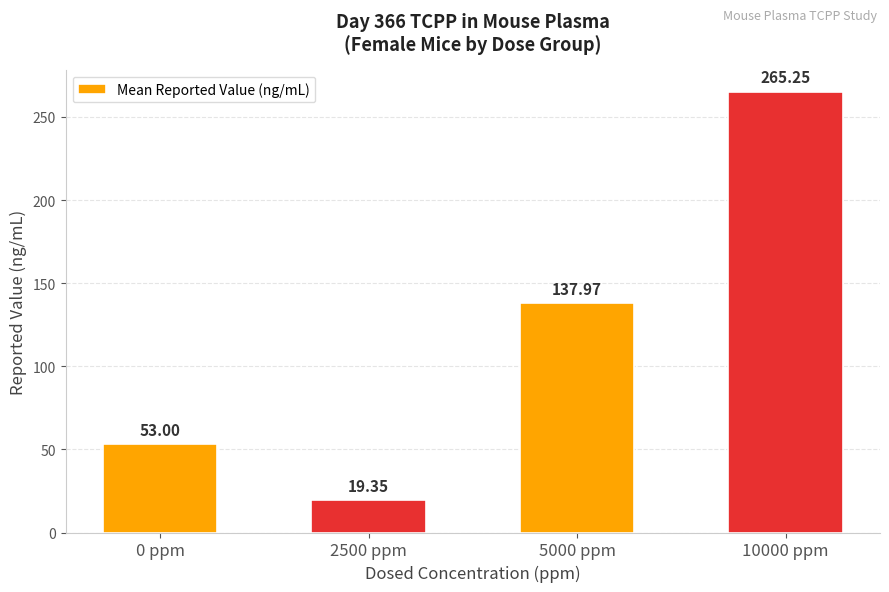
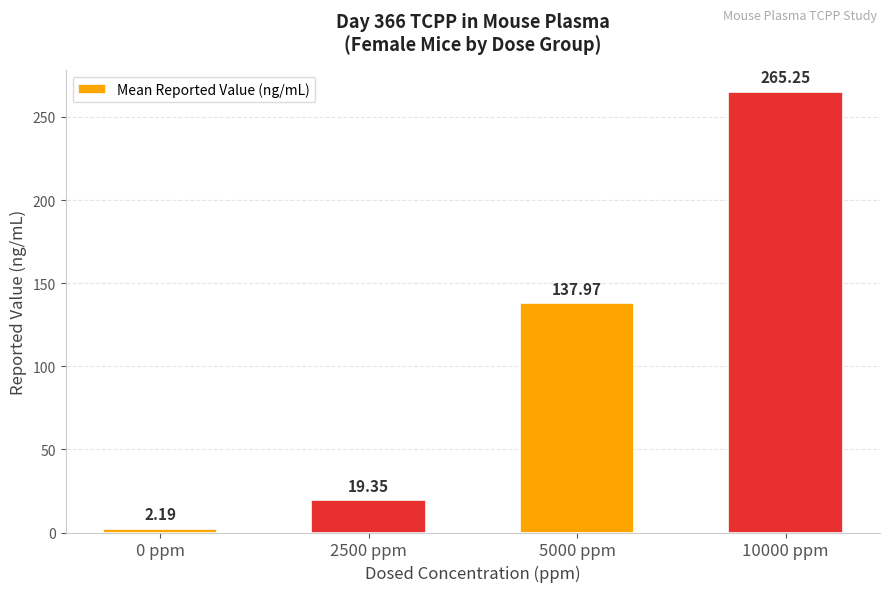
  {
-   "0 ppm": 53.00,
+   "0 ppm": 2.19,
    "2500 ppm": 19.35,
    "5000 ppm": 137.97,
    "10000 ppm": 265.25
  }
